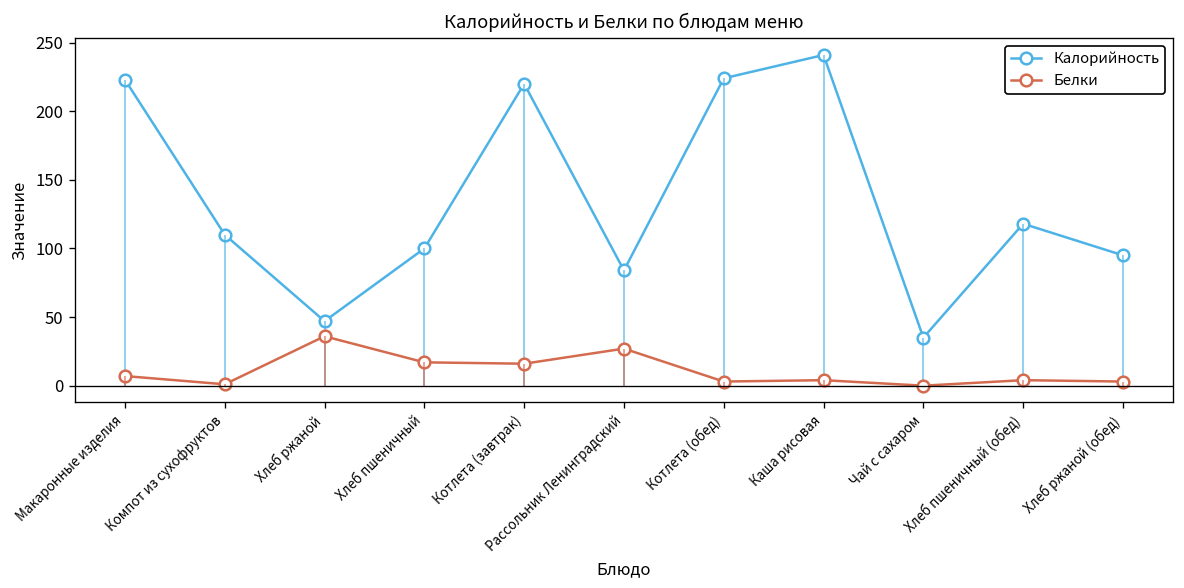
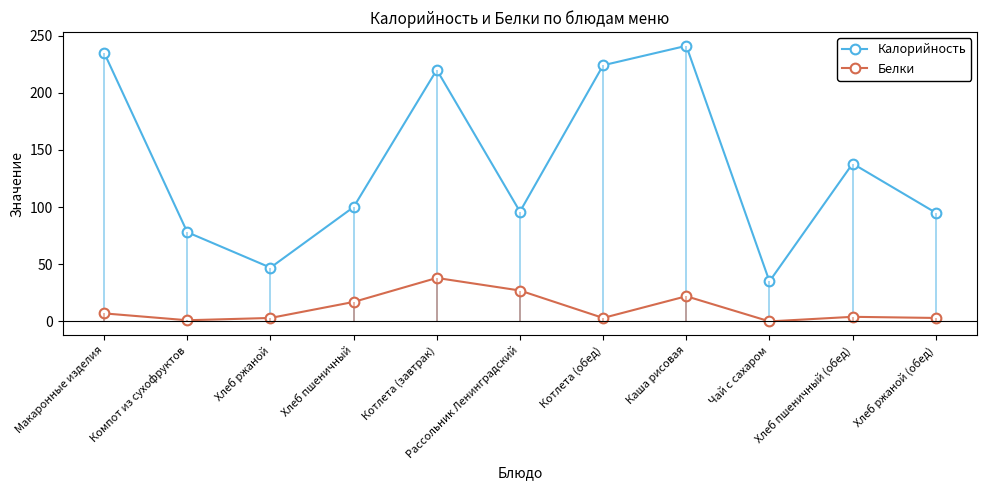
  {
    "Калорийность": {
-     "Макаронные изделия": 223,
-     "Компот из сухофруктов": 110,
+     "Макаронные изделия": 235,
+     "Компот из сухофруктов": 78,
      "Хлеб ржаной": 47,
      "Хлеб пшеничный": 100,
      "Котлета (завтрак)": 220,
-     "Рассольник Ленинградский": 84,
+     "Рассольник Ленинградский": 96,
      "Котлета (обед)": 224,
      "Каша рисовая": 241,
      "Чай с сахаром": 35,
-     "Хлеб пшеничный (обед)": 118,
+     "Хлеб пшеничный (обед)": 138,
      "Хлеб ржаной (обед)": 95
    },
    "Белки": {
      "Макаронные изделия": 7,
      "Компот из сухофруктов": 1,
-     "Хлеб ржаной": 36,
+     "Хлеб ржаной": 3,
      "Хлеб пшеничный": 17,
-     "Котлета (завтрак)": 16,
+     "Котлета (завтрак)": 38,
      "Рассольник Ленинградский": 27,
      "Котлета (обед)": 3,
-     "Каша рисовая": 4,
+     "Каша рисовая": 22,
      "Чай с сахаром": 0,
      "Хлеб пшеничный (обед)": 4,
      "Хлеб ржаной (обед)": 3
    }
  }
